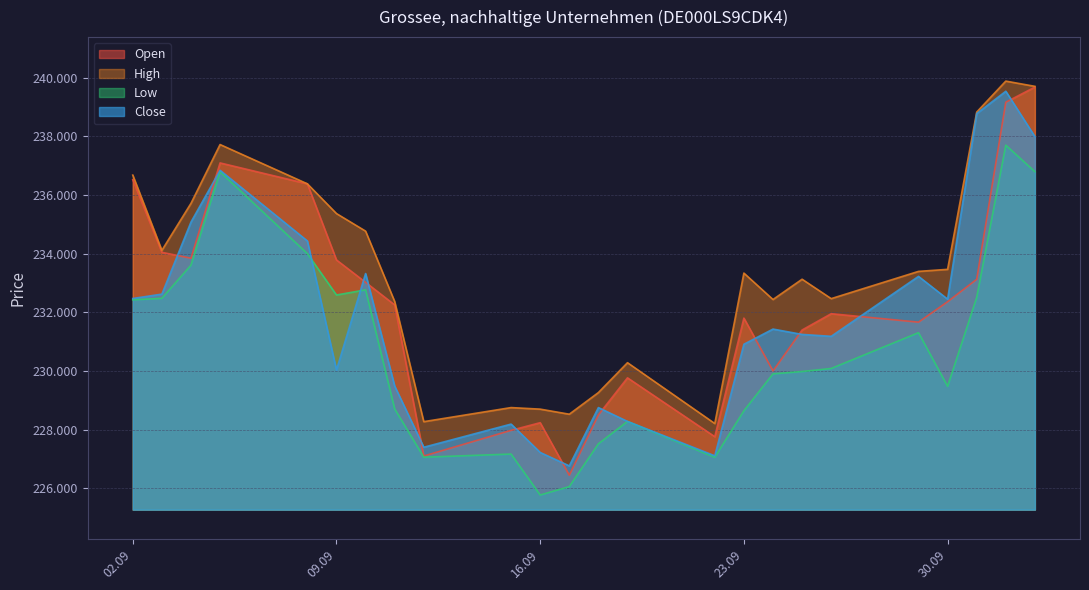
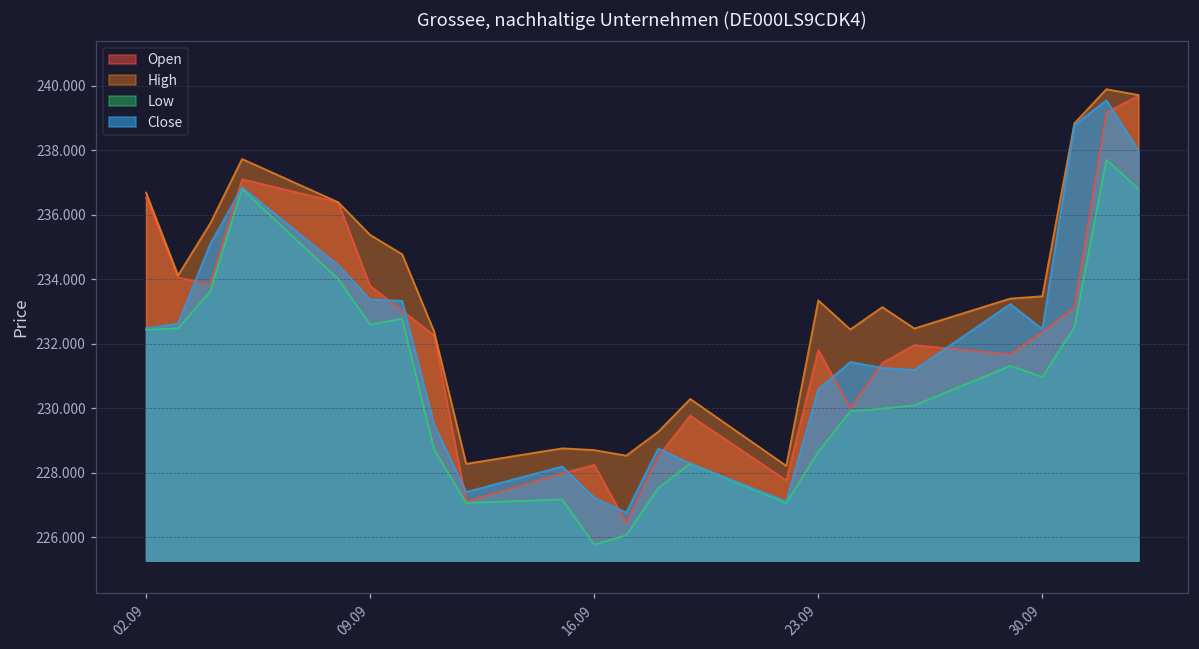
  {
    "Low": {
      "09.09": 232.6,
      "16.09": 225.8,
      "23.09": 228.6,
-     "30.09": 229.5
+     "30.09": 231.0
    },
    "Close": {
-     "09.09": 230.0,
+     "09.09": 233.4,
      "16.09": 227.2,
-     "23.09": 230.9
+     "23.09": 230.6
    }
  }
